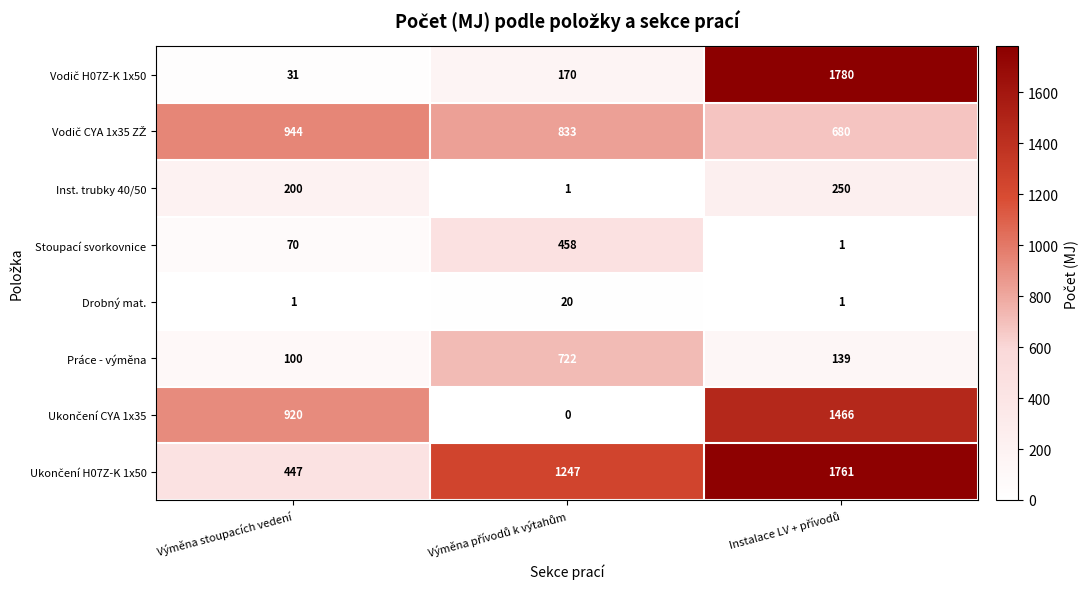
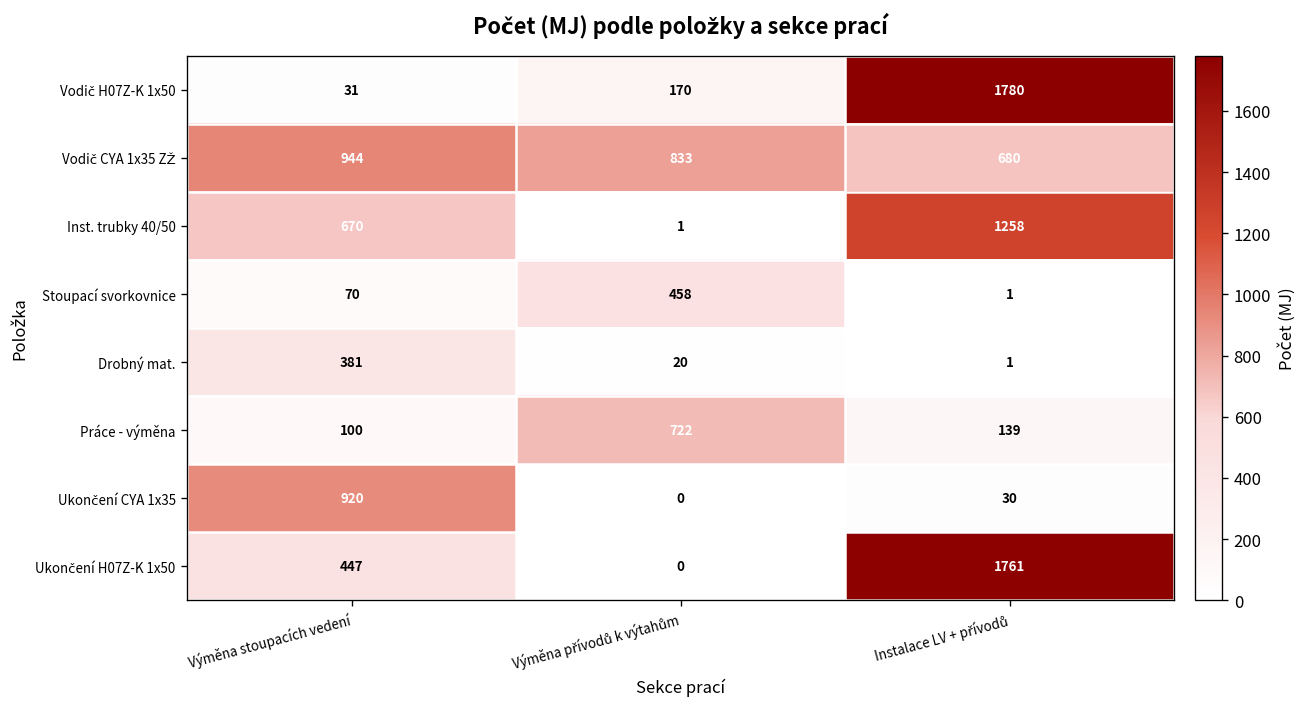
  {
    "Vodič H07Z-K 1x50": {
      "Výměna stoupacích vedení": 31,
      "Výměna přívodů k výtahům": 170,
      "Instalace LV + přívodů": 1780
    },
    "Vodič CYA 1x35 ZŽ": {
      "Výměna stoupacích vedení": 944,
      "Výměna přívodů k výtahům": 833,
      "Instalace LV + přívodů": 680
    },
    "Inst. trubky 40/50": {
-     "Výměna stoupacích vedení": 200,
+     "Výměna stoupacích vedení": 670,
      "Výměna přívodů k výtahům": 1,
-     "Instalace LV + přívodů": 250
+     "Instalace LV + přívodů": 1258
    },
    "Stoupací svorkovnice": {
      "Výměna stoupacích vedení": 70,
      "Výměna přívodů k výtahům": 458,
      "Instalace LV + přívodů": 1
    },
    "Drobný mat.": {
-     "Výměna stoupacích vedení": 1,
+     "Výměna stoupacích vedení": 381,
      "Výměna přívodů k výtahům": 20,
      "Instalace LV + přívodů": 1
    },
    "Práce - výměna": {
      "Výměna stoupacích vedení": 100,
      "Výměna přívodů k výtahům": 722,
      "Instalace LV + přívodů": 139
    },
    "Ukončení CYA 1x35": {
      "Výměna stoupacích vedení": 920,
      "Výměna přívodů k výtahům": 0,
-     "Instalace LV + přívodů": 1466
+     "Instalace LV + přívodů": 30
    },
    "Ukončení H07Z-K 1x50": {
      "Výměna stoupacích vedení": 447,
-     "Výměna přívodů k výtahům": 1247,
+     "Výměna přívodů k výtahům": 0,
      "Instalace LV + přívodů": 1761
    }
  }
